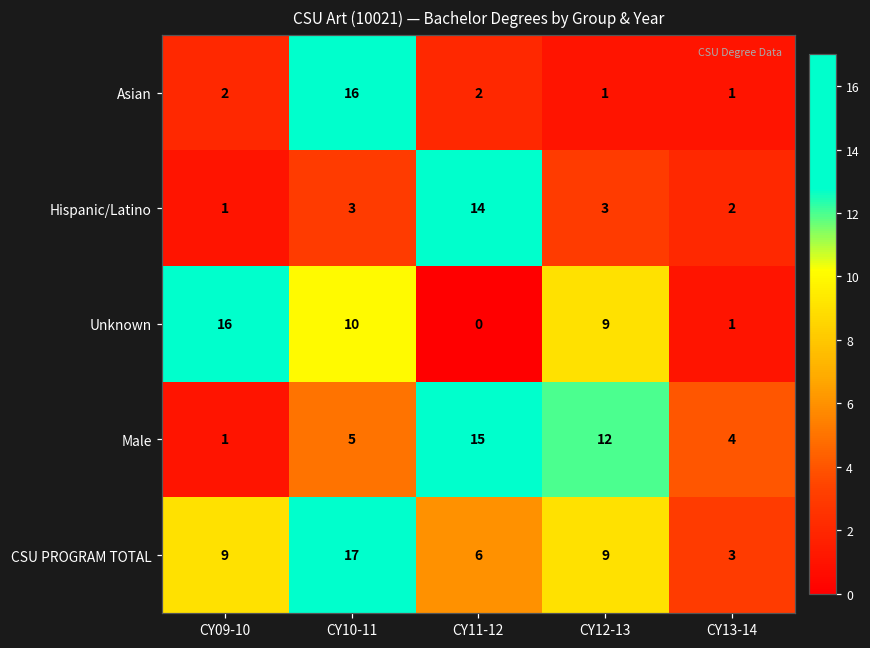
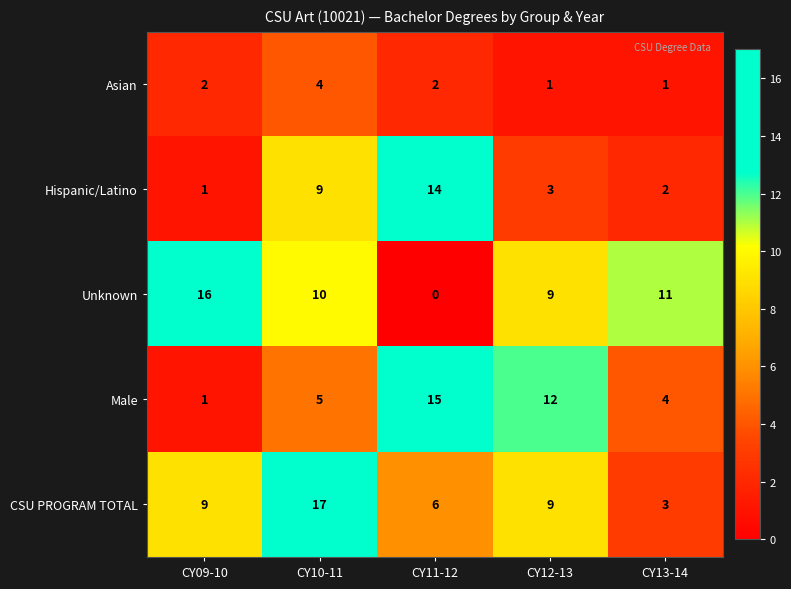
  {
    "Asian": {
      "CY09-10": 2,
-     "CY10-11": 16,
+     "CY10-11": 4,
      "CY11-12": 2,
      "CY12-13": 1
    },
    "Hispanic/Latino": {
      "CY09-10": 1,
-     "CY10-11": 3,
+     "CY10-11": 9,
      "CY11-12": 14,
      "CY12-13": 3,
      "CY13-14": 2
    },
    "Unknown": {
      "CY09-10": 16,
      "CY10-11": 10,
      "CY11-12": 0,
      "CY12-13": 9,
-     "CY13-14": 1
+     "CY13-14": 11
    },
    "Male": {
      "CY09-10": 1,
      "CY10-11": 5,
      "CY11-12": 15,
      "CY12-13": 12,
      "CY13-14": 4
    },
    "CSU PROGRAM TOTAL": {
      "CY09-10": 9,
      "CY10-11": 17,
      "CY11-12": 6,
      "CY12-13": 9,
      "CY13-14": 3
    }
  }
